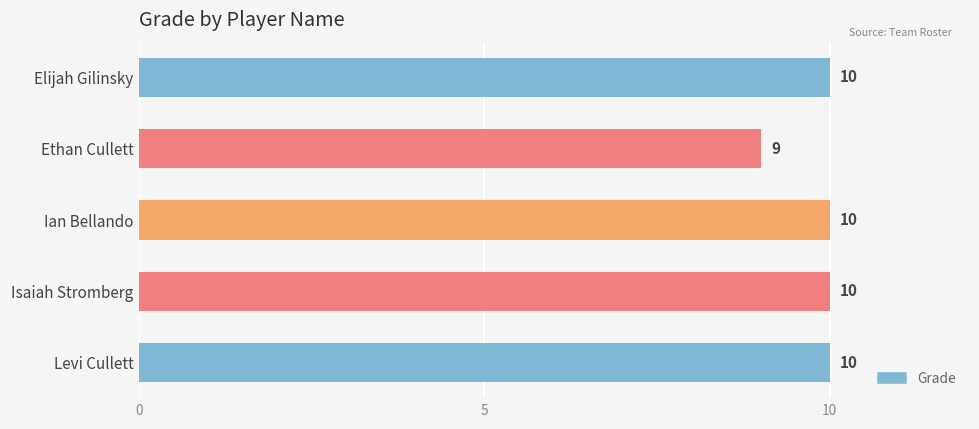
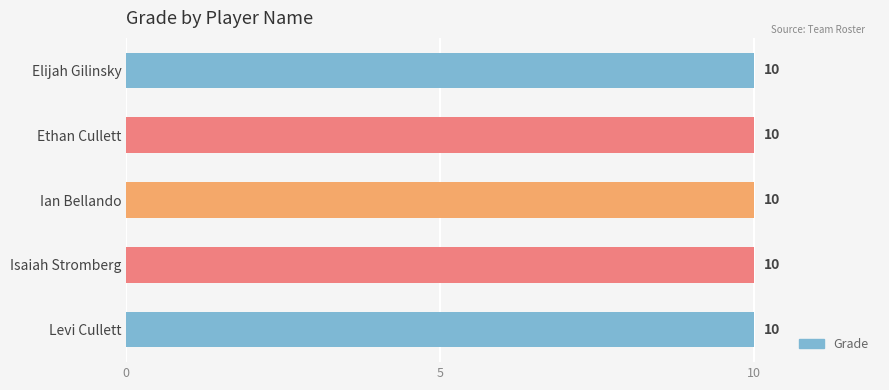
  {
    "Elijah Gilinsky": 10,
-   "Ethan Cullett": 9,
+   "Ethan Cullett": 10,
    "Ian Bellando": 10,
    "Isaiah Stromberg": 10,
    "Levi Cullett": 10
  }
